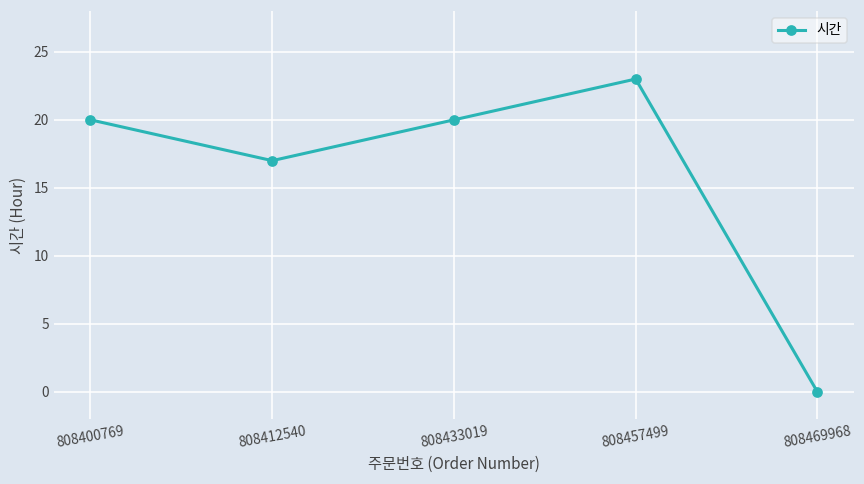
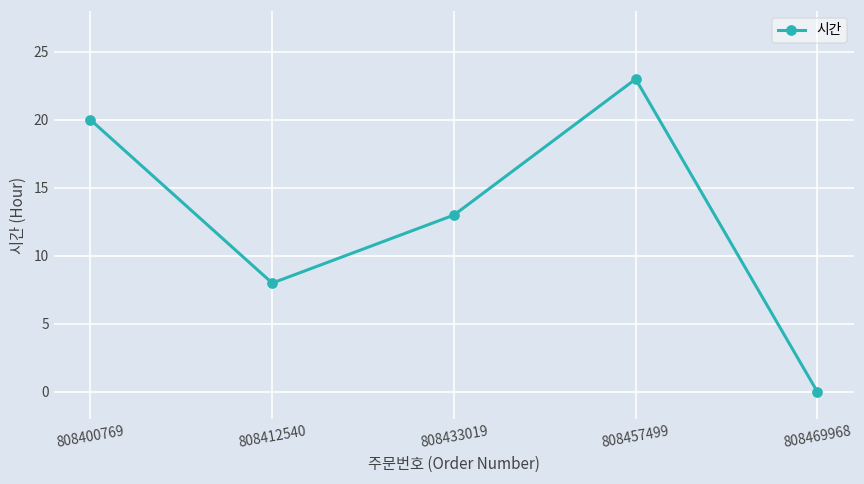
  {
    "808400769": 20,
-   "808412540": 17,
-   "808433019": 20,
+   "808412540": 8,
+   "808433019": 13,
    "808457499": 23,
    "808469968": 0
  }
